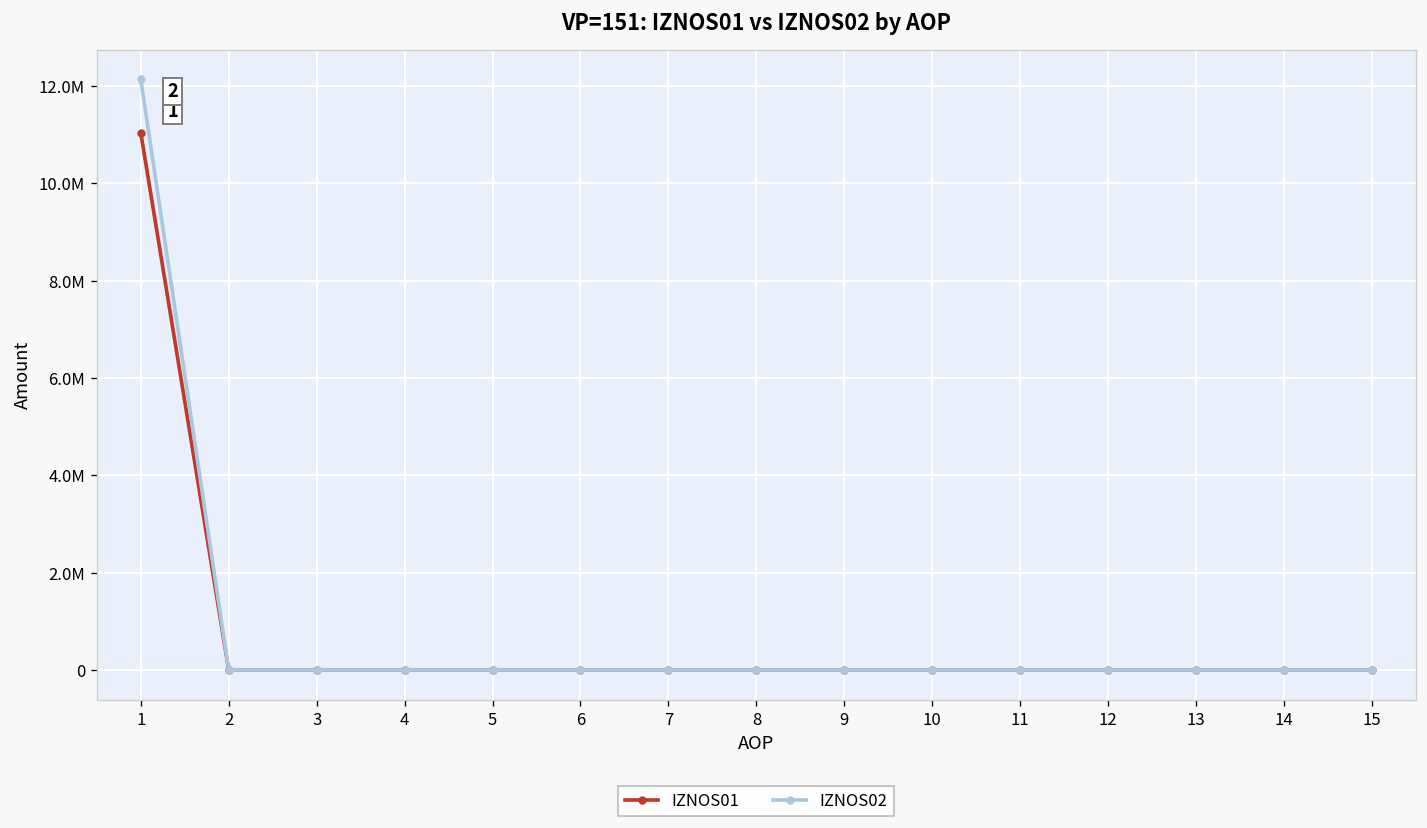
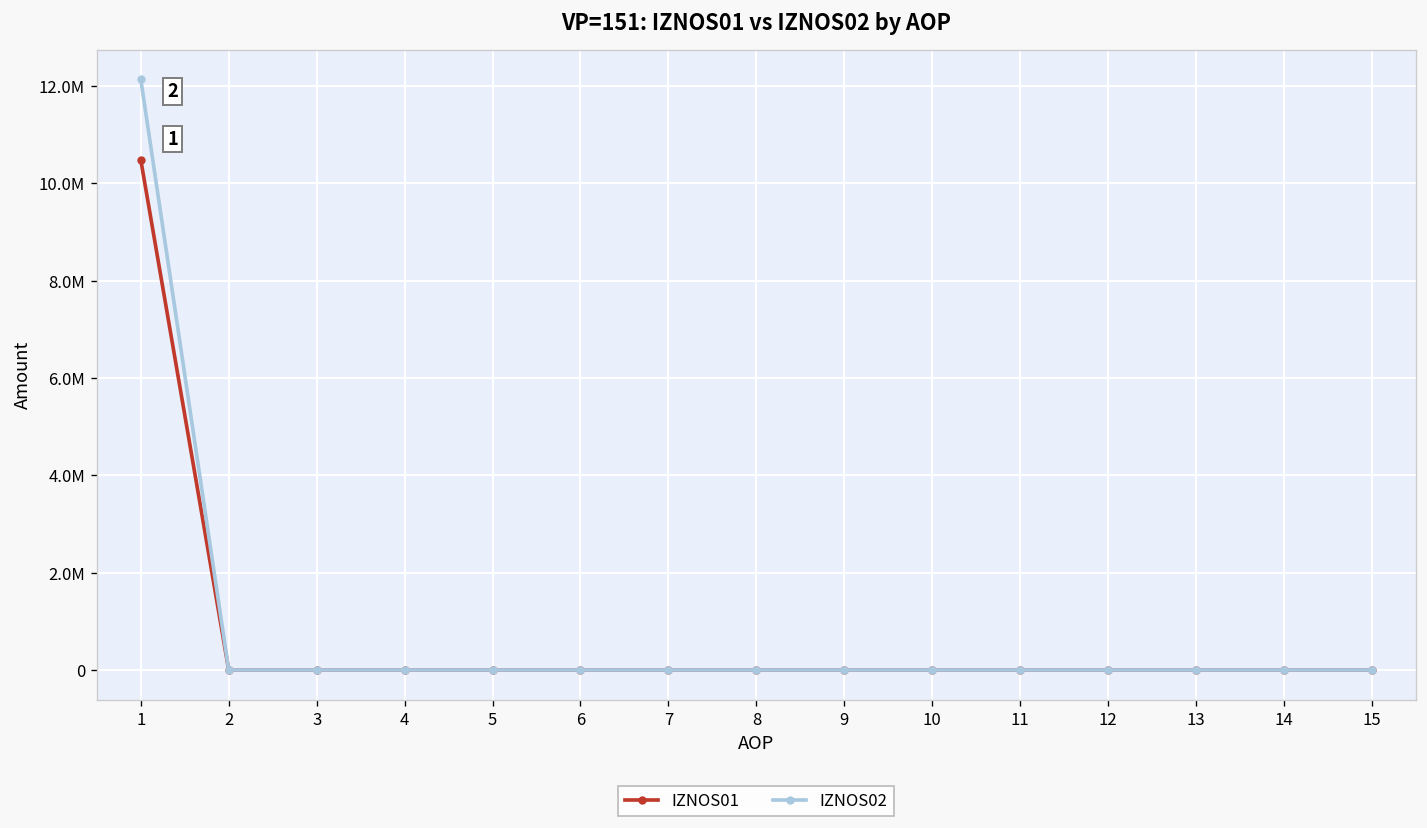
  {
    "IZNOS01": {
-     "1": 11000000
+     "1": 10500000
    }
  }
